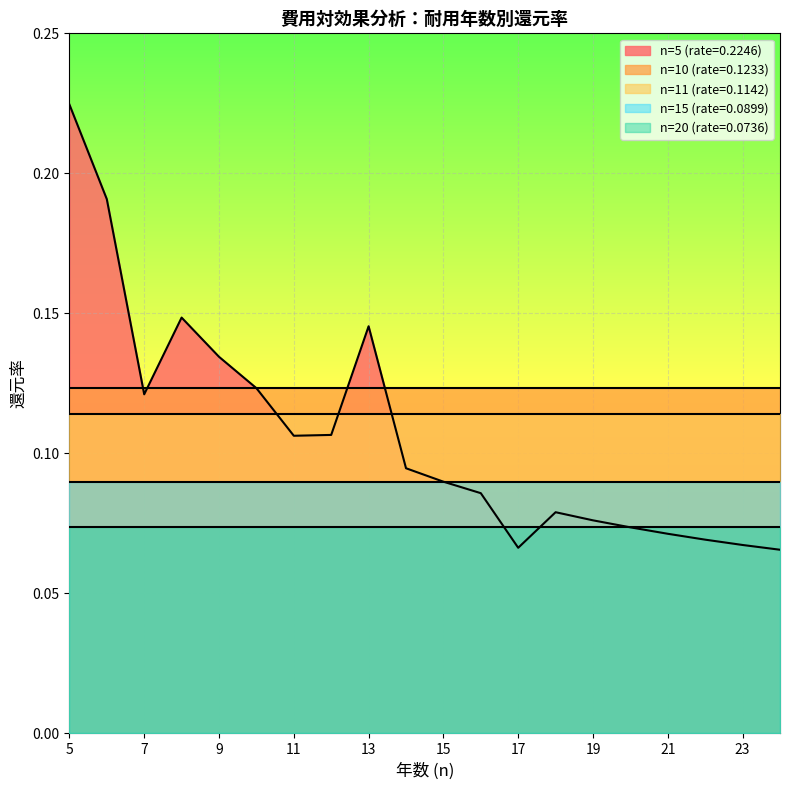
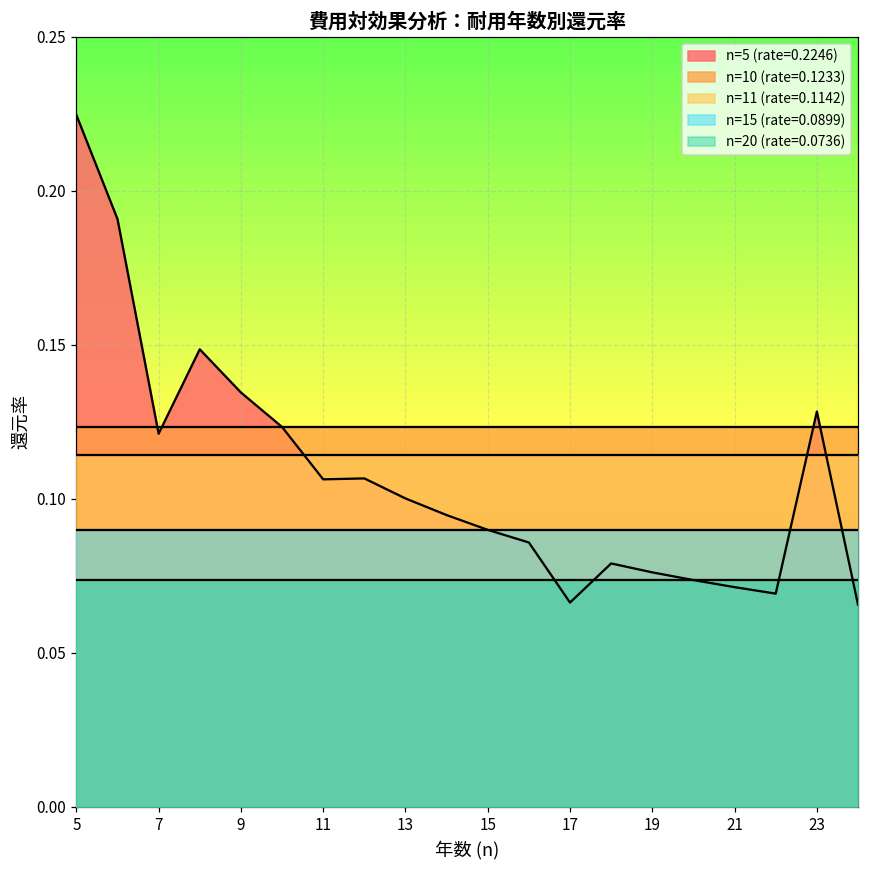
  {
    "n=5 (rate=0.2246)": {
      "5": 0.225,
      "7": 0.121,
      "9": 0.135,
      "11": 0.106,
-     "13": 0.145,
+     "13": 0.100,
      "17": 0.066,
      "19": 0.076,
      "21": 0.071,
-     "23": 0.067
+     "23": 0.128
    },
    "n=15 (rate=0.0899)": {
      "5": 0.090,
      "7": 0.090,
      "9": 0.090,
      "11": 0.090,
      "13": 0.090,
      "17": 0.090,
      "19": 0.090,
      "21": 0.090,
      "23": 0.090
    },
    "n=20 (rate=0.0736)": {
      "5": 0.074,
      "7": 0.074,
      "9": 0.074,
      "11": 0.074,
      "13": 0.074,
      "15": 0.074,
      "17": 0.074,
      "19": 0.074,
      "21": 0.074,
      "23": 0.074
    }
  }
